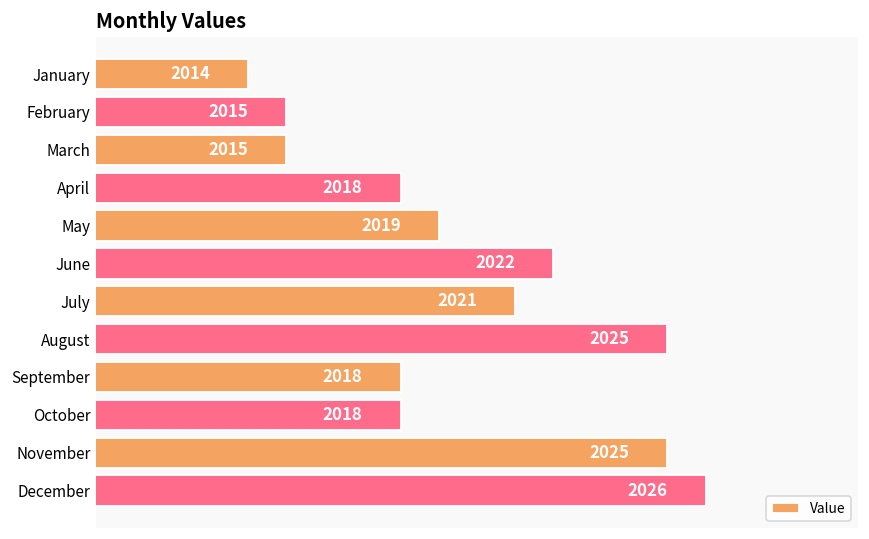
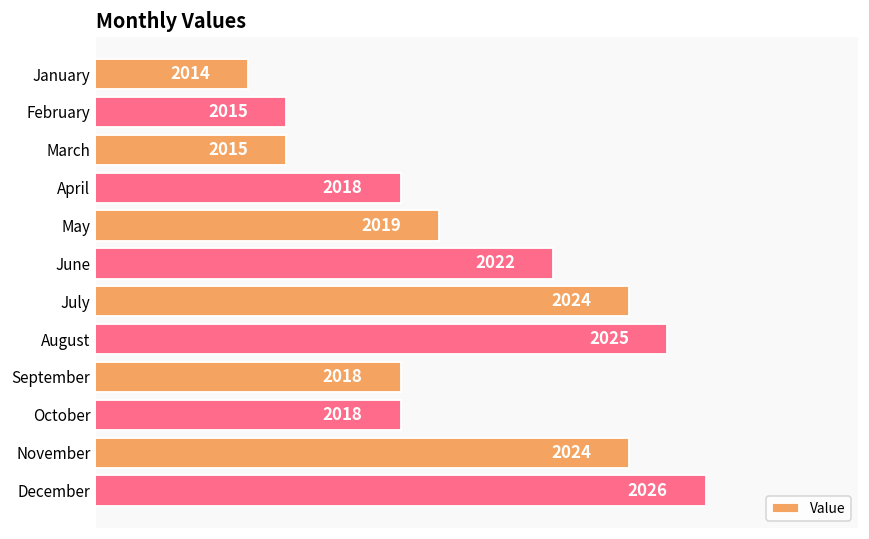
  {
    "January": 2014,
    "February": 2015,
    "March": 2015,
    "April": 2018,
    "May": 2019,
    "June": 2022,
-   "July": 2021,
+   "July": 2024,
    "August": 2025,
    "September": 2018,
    "October": 2018,
-   "November": 2025,
+   "November": 2024,
    "December": 2026
  }
